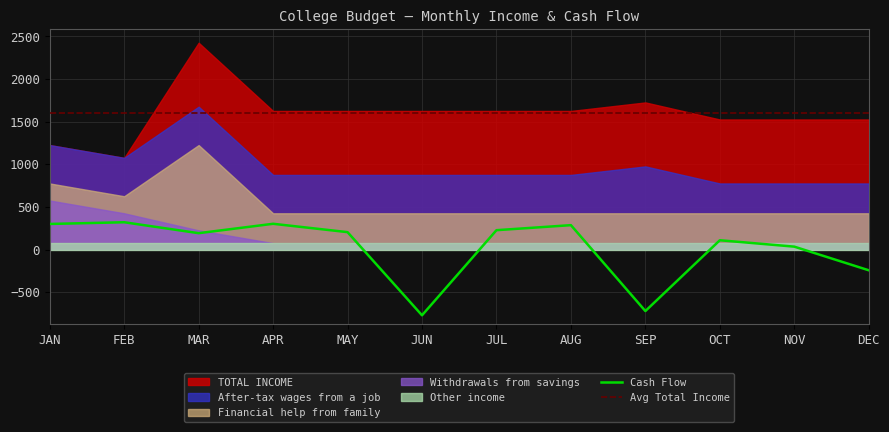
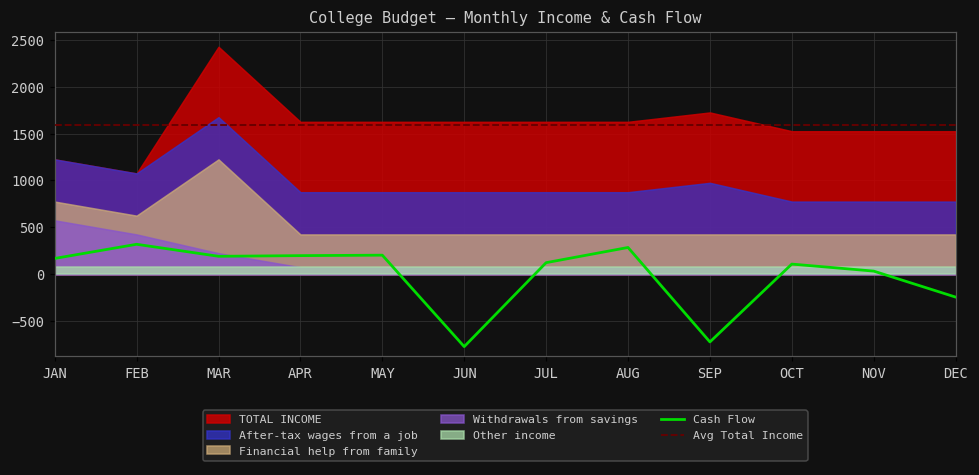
  {
    "Cash Flow": {
-     "JAN": 300,
+     "JAN": 200,
      "FEB": 300,
      "MAR": 200,
-     "APR": 300,
+     "APR": 200,
      "MAY": 200,
      "JUN": -800,
-     "JUL": 200,
+     "JUL": 100,
      "AUG": 300,
      "SEP": -700,
      "OCT": 100,
      "NOV": 0,
      "DEC": -200
    }
  }
